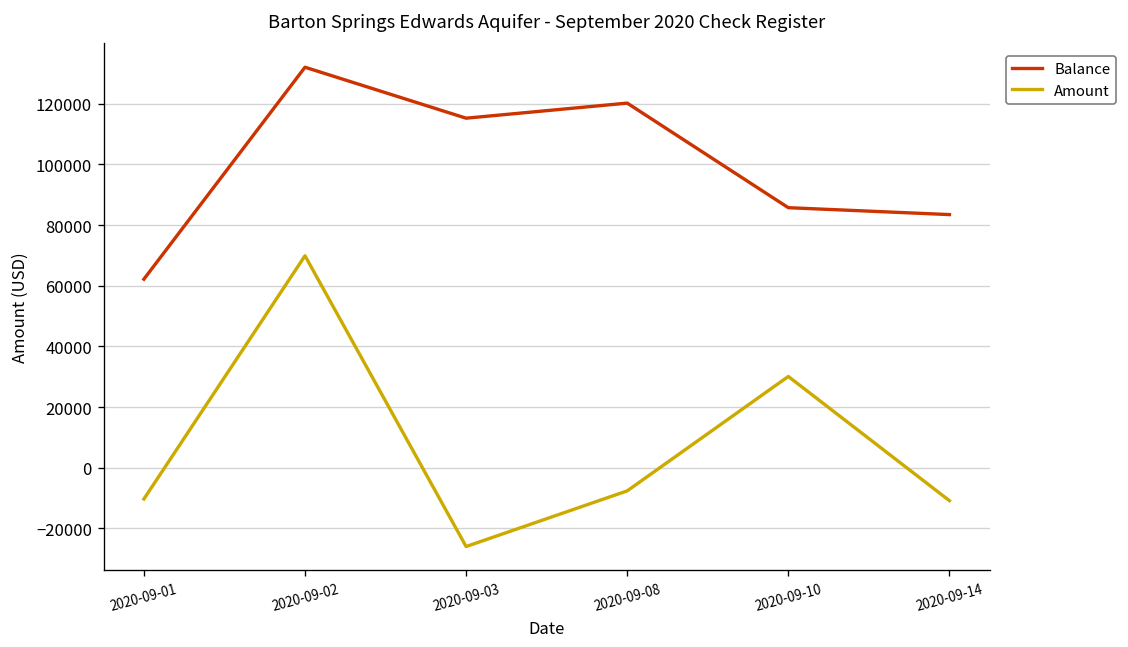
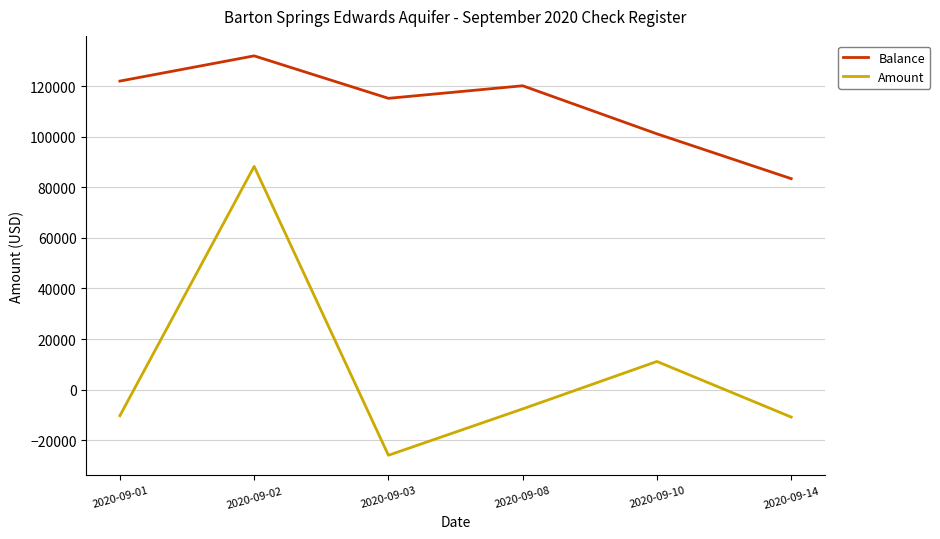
  {
    "Balance": {
-     "2020-09-01": 62000,
+     "2020-09-01": 122000,
      "2020-09-02": 132000,
      "2020-09-03": 115000,
      "2020-09-08": 120000,
-     "2020-09-10": 86000,
+     "2020-09-10": 101000,
      "2020-09-14": 83000
    },
    "Amount": {
      "2020-09-01": -10000,
-     "2020-09-02": 70000,
+     "2020-09-02": 88000,
      "2020-09-03": -26000,
      "2020-09-08": -8000,
-     "2020-09-10": 30000,
+     "2020-09-10": 11000,
      "2020-09-14": -11000
    }
  }
